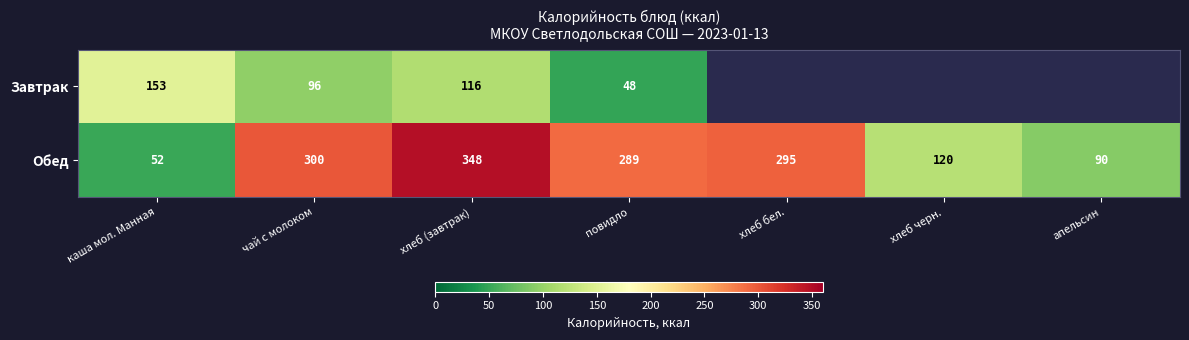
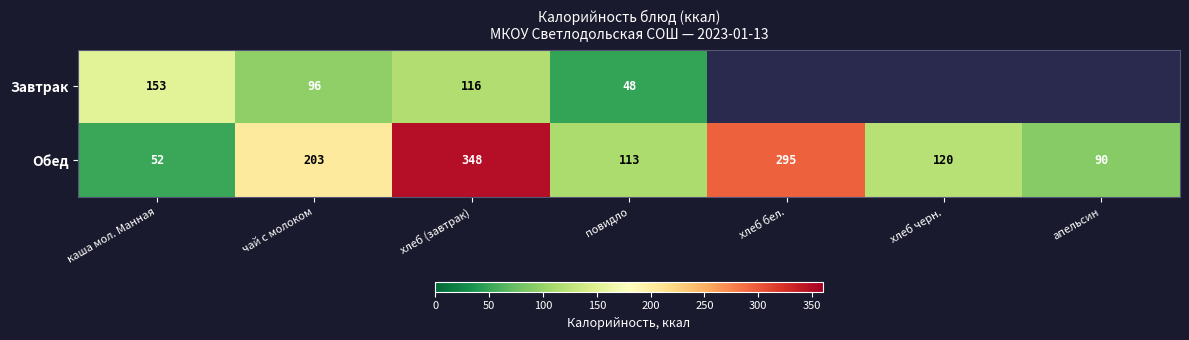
  {
    "Завтрак": {
      "каша мол. Манная": 153,
      "чай с молоком": 96,
      "хлеб (завтрак)": 116,
      "повидло": 48
    },
    "Обед": {
      "каша мол. Манная": 52,
-     "чай с молоком": 300,
+     "чай с молоком": 203,
      "хлеб (завтрак)": 348,
-     "повидло": 289,
+     "повидло": 113,
      "хлеб бел.": 295,
      "хлеб черн.": 120,
      "апельсин": 90
    }
  }
